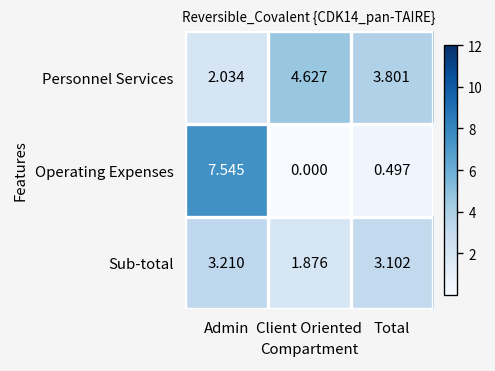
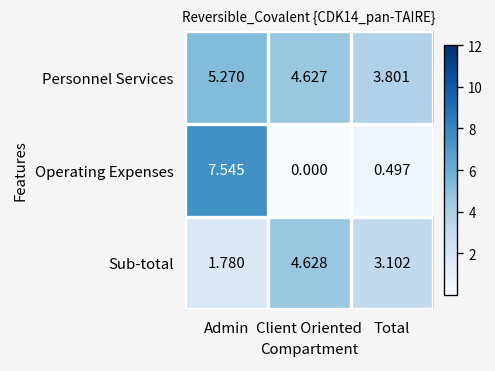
  {
    "Personnel Services": {
-     "Admin": 2.034,
+     "Admin": 5.270,
      "Client Oriented": 4.627,
      "Total": 3.801
    },
    "Operating Expenses": {
      "Admin": 7.545,
      "Client Oriented": 0.000,
      "Total": 0.497
    },
    "Sub-total": {
-     "Admin": 3.210,
-     "Client Oriented": 1.876,
+     "Admin": 1.780,
+     "Client Oriented": 4.628,
      "Total": 3.102
    }
  }
